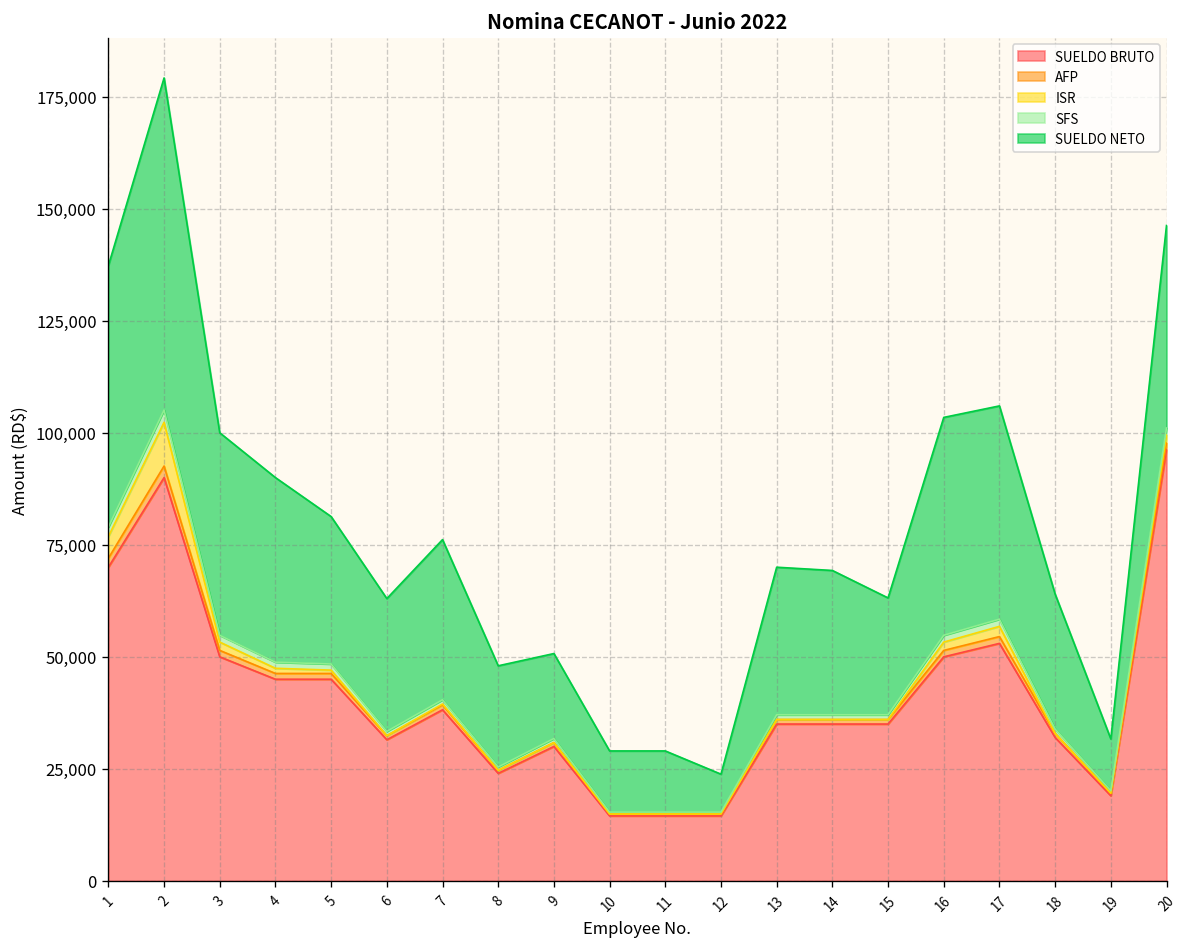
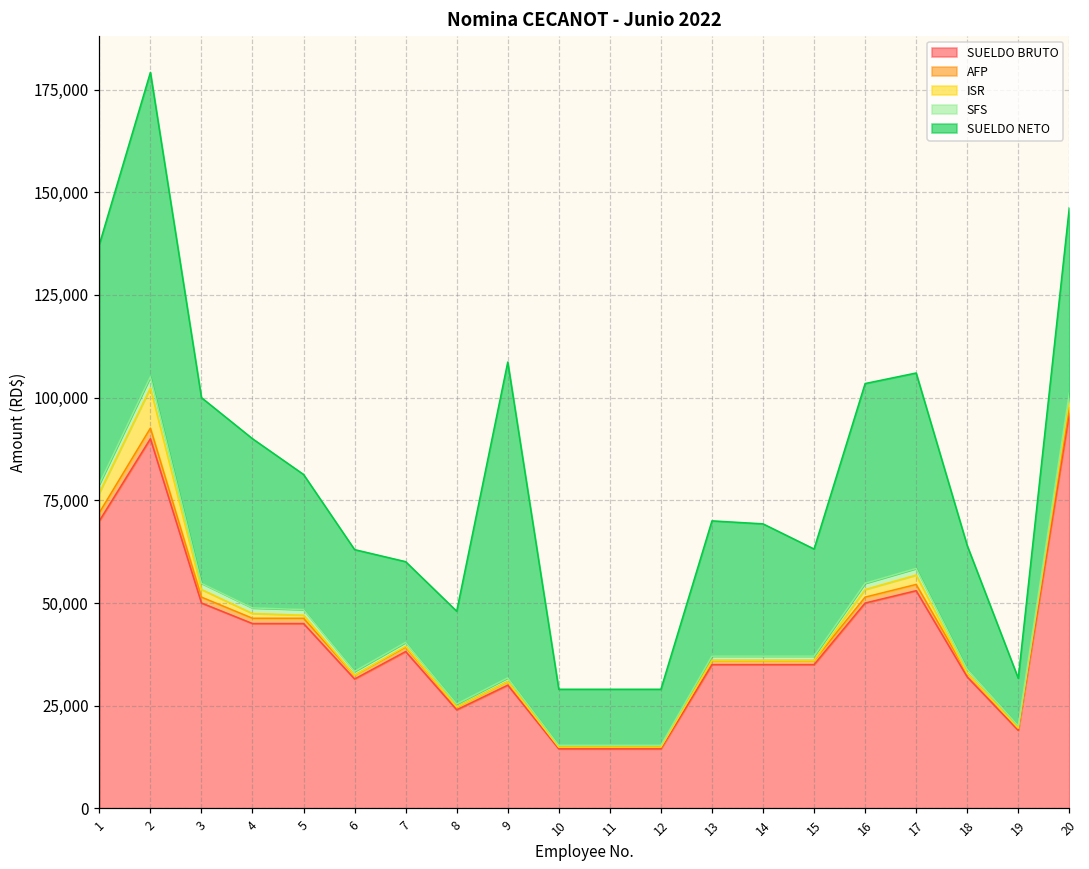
  {
    "SUELDO BRUTO": {
      "1": "70,000",
      "2": "90,000",
      "3": "50,000",
      "4": "45,000",
      "5": "45,000",
      "6": "32,000",
      "7": "38,000",
      "8": "24,000",
      "9": "30,000",
      "13": "35,000",
      "14": "35,000",
      "15": "35,000",
      "16": "50,000",
      "17": "53,000",
      "18": "32,000",
      "20": "96,000"
    },
    "AFP": {
      "1": "2,000",
      "2": "3,000",
      "3": "1,000",
      "4": "1,000",
      "5": "1,000",
      "16": "1,000",
      "17": "2,000",
      "20": "1,000"
    },
    "ISR": {
      "1": "5,000",
      "2": "10,000",
      "3": "2,000",
      "4": "1,000",
      "5": "1,000",
      "16": "2,000",
      "17": "2,000",
      "20": "2,000"
    },
    "SFS": {
      "1": "2,000",
      "2": "3,000",
      "3": "2,000",
      "4": "1,000",
      "5": "1,000",
      "6": "1,000",
      "7": "1,000",
      "8": "1,000",
      "9": "1,000",
      "13": "1,000",
      "14": "1,000",
      "15": "1,000",
      "16": "2,000",
      "17": "2,000",
      "18": "1,000",
      "20": "2,000"
    },
    "SUELDO NETO": {
      "1": "58,000",
      "2": "74,000",
      "3": "45,000",
      "4": "41,000",
      "5": "33,000",
      "6": "30,000",
-     "7": "36,000",
+     "7": "20,000",
      "8": "23,000",
-     "9": "19,000",
+     "9": "77,000",
      "10": "14,000",
      "11": "14,000",
-     "12": "8,000",
+     "12": "14,000",
      "13": "33,000",
      "14": "32,000",
      "15": "26,000",
      "16": "49,000",
      "17": "48,000",
      "18": "30,000",
      "19": "12,000",
      "20": "45,000"
    }
  }
